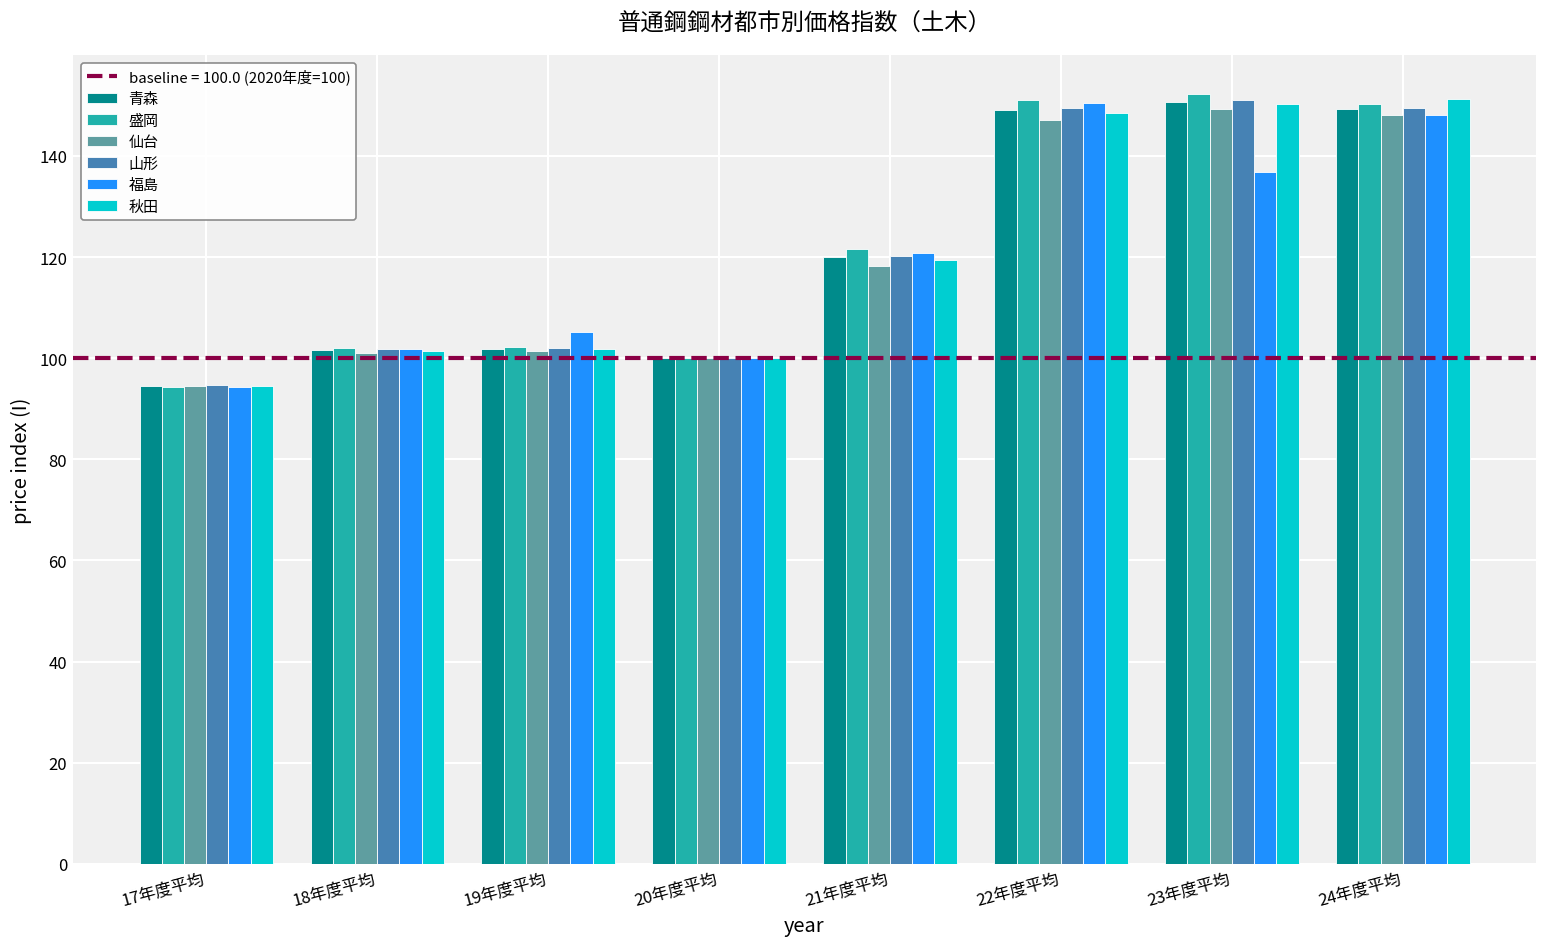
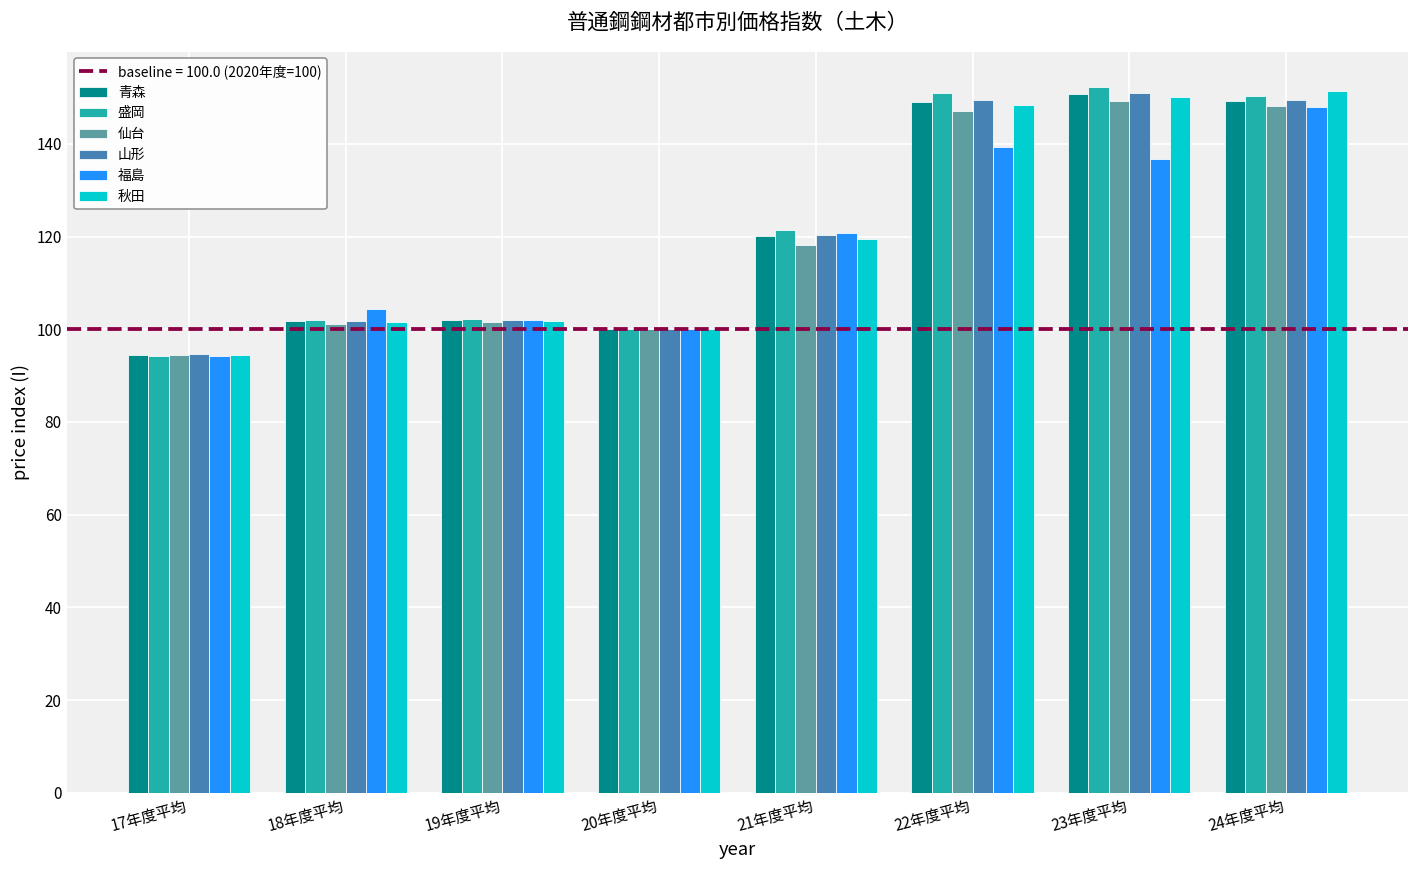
  {
    "福島": {
      "17年度平均": 94,
-     "18年度平均": 102,
-     "19年度平均": 105,
+     "18年度平均": 104,
+     "19年度平均": 102,
      "20年度平均": 100,
      "21年度平均": 121,
-     "22年度平均": 150,
+     "22年度平均": 139,
      "23年度平均": 137,
      "24年度平均": 148
    }
  }
